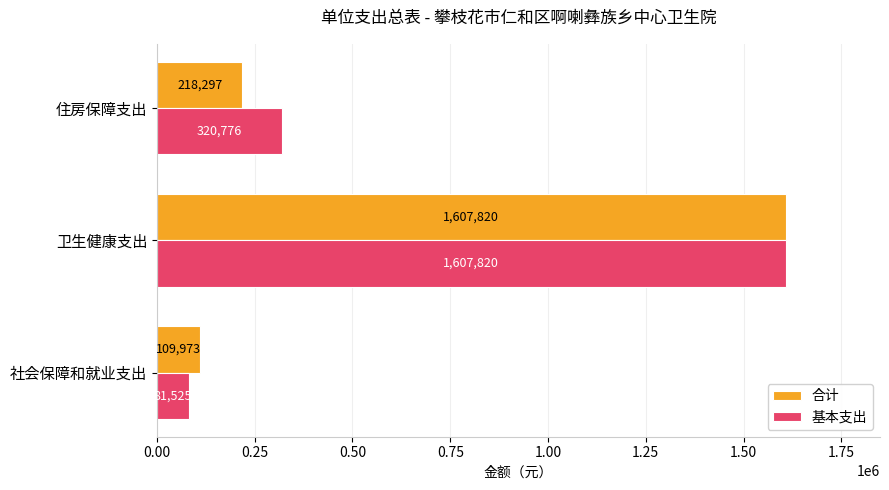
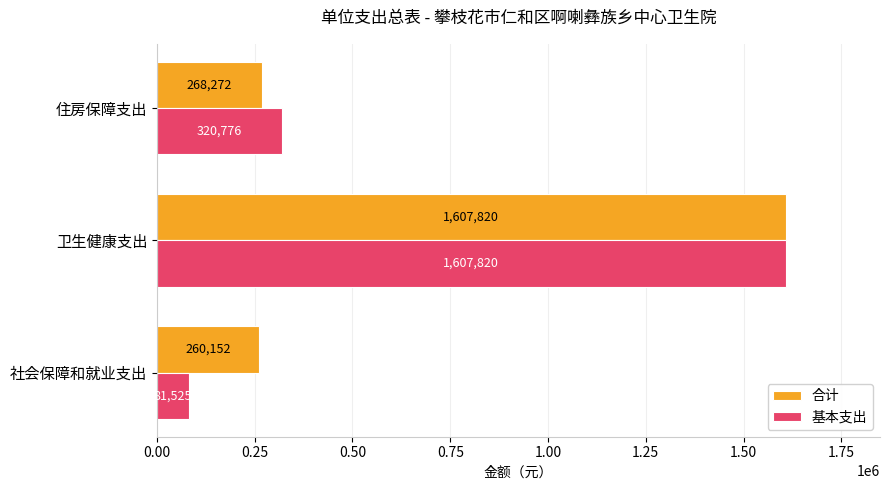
  {
    "合计": {
-     "住房保障支出": "218,297",
+     "住房保障支出": "268,272",
      "卫生健康支出": "1,607,820",
-     "社会保障和就业支出": "109,973"
+     "社会保障和就业支出": "260,152"
    },
    "基本支出": {
      "住房保障支出": "320,776",
      "卫生健康支出": "1,607,820",
      "社会保障和就业支出": "81,525"
    }
  }
